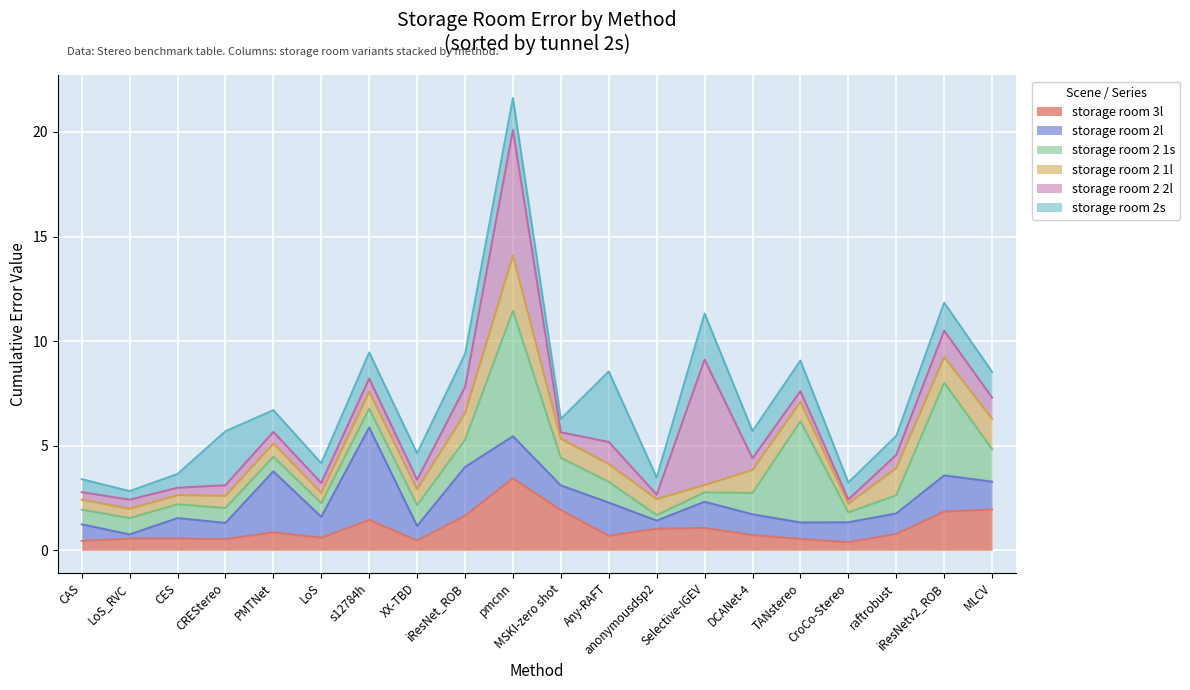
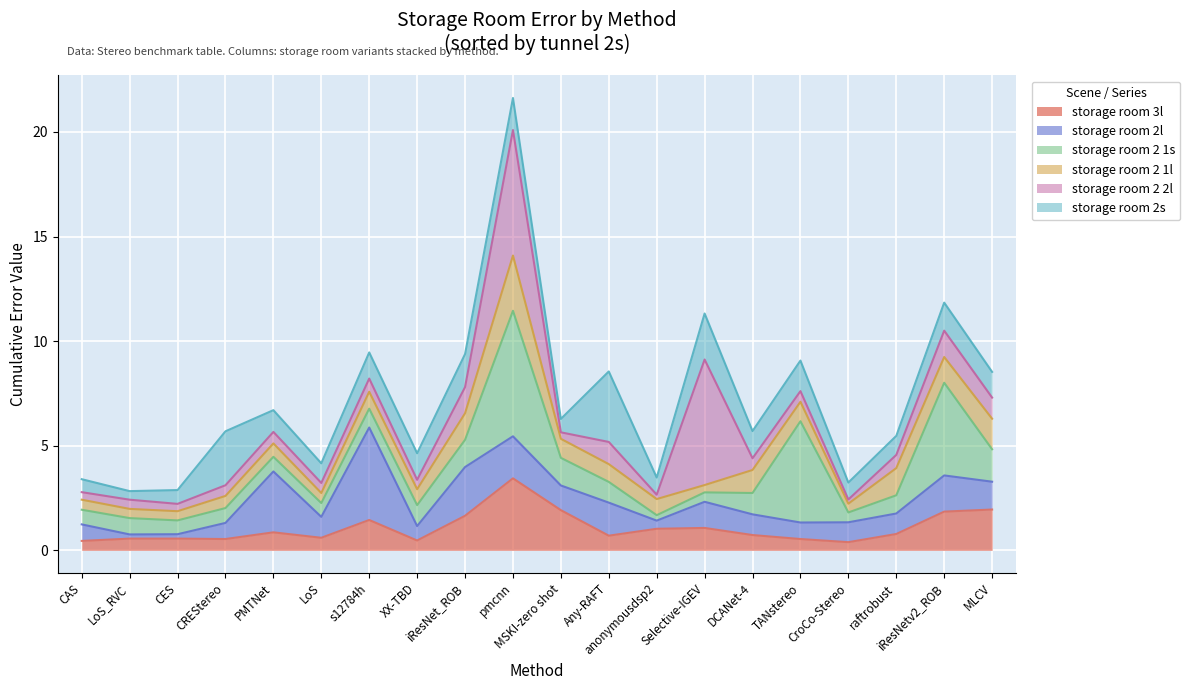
  {
    "storage room 2l": {
      "CAS": 0.8,
      "LoS_RVC": 0.2,
-     "CES": 1.0,
+     "CES": 0.2,
      "CREStereo": 0.8,
      "PMTNet": 2.9,
      "LoS": 1.0,
      "s12784h": 4.4,
      "XX-TBD": 0.7,
      "iResNet_ROB": 2.3,
      "pmcnn": 2.0,
      "MSKI-zero shot": 1.2,
      "Any-RAFT": 1.6,
      "anonymousdsp2": 0.4,
      "Selective-IGEV": 1.3,
      "DCANet-4": 1.0,
      "TANstereo": 0.8,
      "CroCo-Stereo": 0.9,
      "raftrobust": 1.0,
      "iResNetv2_ROB": 1.7,
      "MLCV": 1.3
    },
    "storage room 2 1s": {
      "CAS": 0.7,
      "LoS_RVC": 0.8,
      "CES": 0.7,
      "CREStereo": 0.7,
      "PMTNet": 0.7,
      "LoS": 0.7,
      "s12784h": 0.9,
      "XX-TBD": 1.0,
      "iResNet_ROB": 1.3,
      "pmcnn": 6.0,
      "MSKI-zero shot": 1.3,
      "Any-RAFT": 1.0,
      "anonymousdsp2": 0.3,
      "Selective-IGEV": 0.5,
      "DCANet-4": 1.0,
      "TANstereo": 4.8,
      "CroCo-Stereo": 0.5,
      "raftrobust": 0.9,
      "iResNetv2_ROB": 4.4,
      "MLCV": 1.5
    },
    "storage room 2 2l": {
      "CAS": 0.4,
      "LoS_RVC": 0.4,
      "CES": 0.4,
      "CREStereo": 0.5,
      "PMTNet": 0.5,
      "LoS": 0.5,
      "s12784h": 0.6,
      "XX-TBD": 0.5,
      "iResNet_ROB": 1.3,
      "pmcnn": 6.0,
      "MSKI-zero shot": 0.3,
      "Any-RAFT": 1.1,
      "anonymousdsp2": 0.2,
      "Selective-IGEV": 6.0,
      "DCANet-4": 0.6,
      "TANstereo": 0.5,
      "CroCo-Stereo": 0.2,
      "raftrobust": 0.6,
      "iResNetv2_ROB": 1.3,
      "MLCV": 1.0
    },
    "storage room 2s": {
      "CAS": 0.6,
      "LoS_RVC": 0.4,
      "CES": 0.7,
      "CREStereo": 2.6,
      "PMTNet": 1.0,
      "LoS": 0.9,
      "s12784h": 1.3,
      "XX-TBD": 1.3,
      "iResNet_ROB": 1.6,
      "pmcnn": 1.5,
      "MSKI-zero shot": 0.6,
      "Any-RAFT": 3.4,
      "anonymousdsp2": 0.8,
      "Selective-IGEV": 2.2,
      "DCANet-4": 1.3,
      "TANstereo": 1.5,
      "CroCo-Stereo": 0.8,
      "raftrobust": 0.9,
      "iResNetv2_ROB": 1.3,
      "MLCV": 1.2
    }
  }
